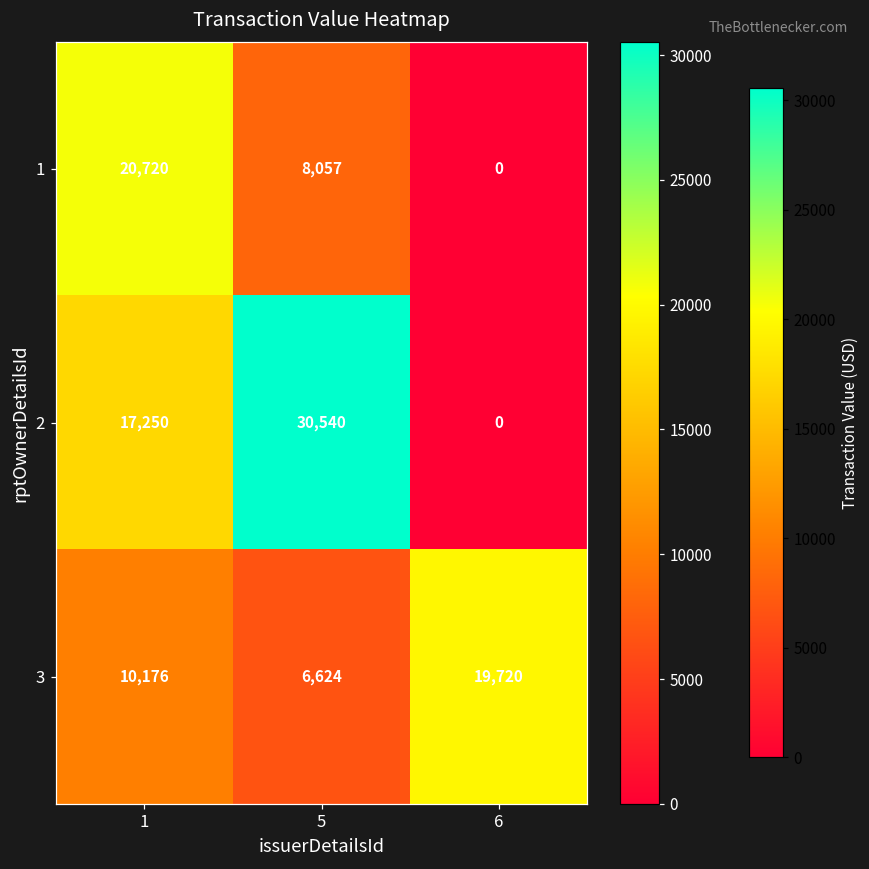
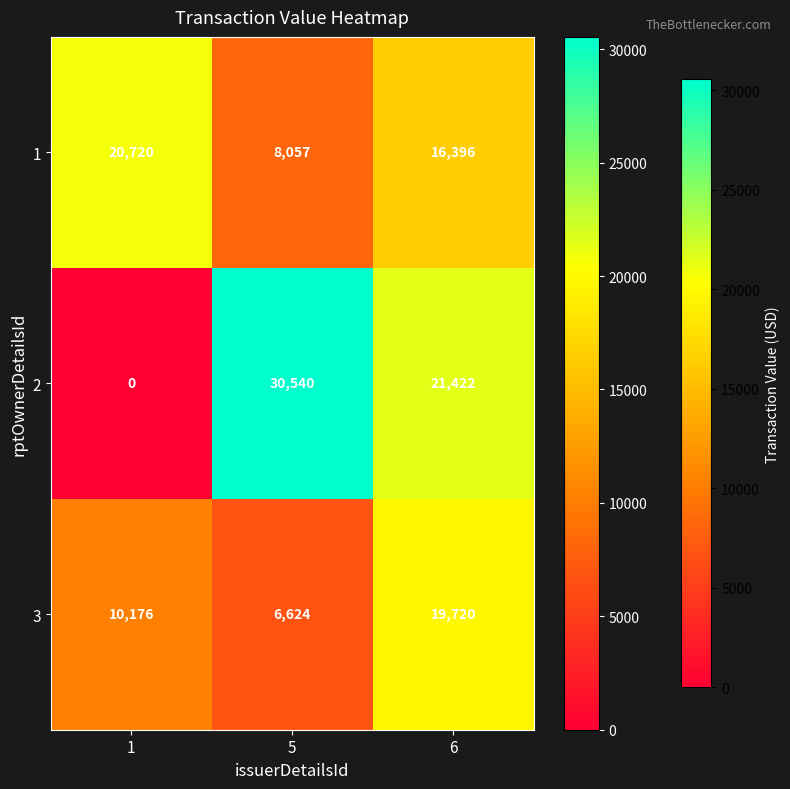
  {
    "1": {
      "1": "20,720",
      "5": "8,057",
-     "6": "0"
+     "6": "16,396"
    },
    "2": {
-     "1": "17,250",
+     "1": "0",
      "5": "30,540",
-     "6": "0"
+     "6": "21,422"
    },
    "3": {
      "1": "10,176",
      "5": "6,624",
      "6": "19,720"
    }
  }
